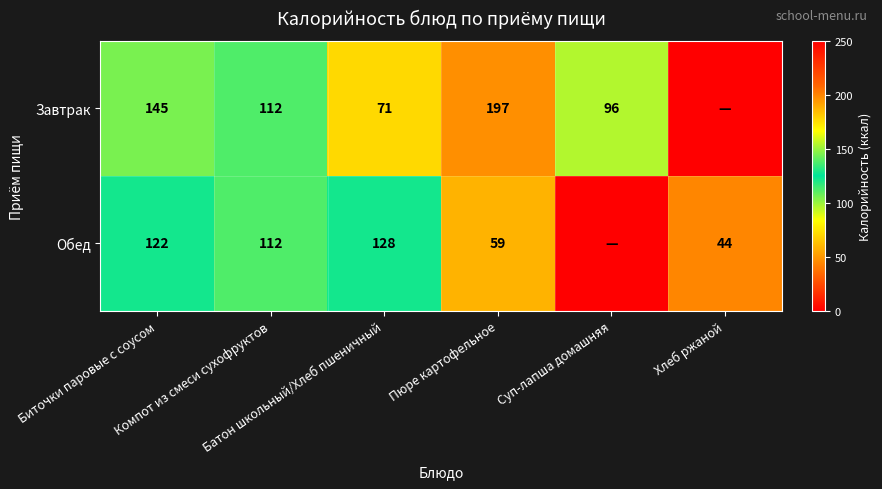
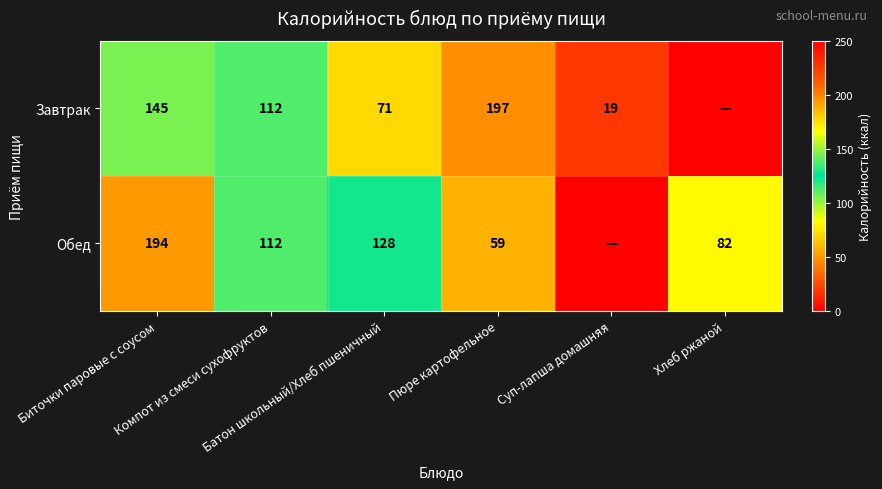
  {
    "Завтрак": {
      "Биточки паровые с соусом": 145,
      "Компот из смеси сухофруктов": 112,
      "Батон школьный/Хлеб пшеничный": 71,
      "Пюре картофельное": 197,
-     "Суп-лапша домашняя": 96
+     "Суп-лапша домашняя": 19
    },
    "Обед": {
-     "Биточки паровые с соусом": 122,
+     "Биточки паровые с соусом": 194,
      "Компот из смеси сухофруктов": 112,
      "Батон школьный/Хлеб пшеничный": 128,
      "Пюре картофельное": 59,
-     "Хлеб ржаной": 44
+     "Хлеб ржаной": 82
    }
  }
